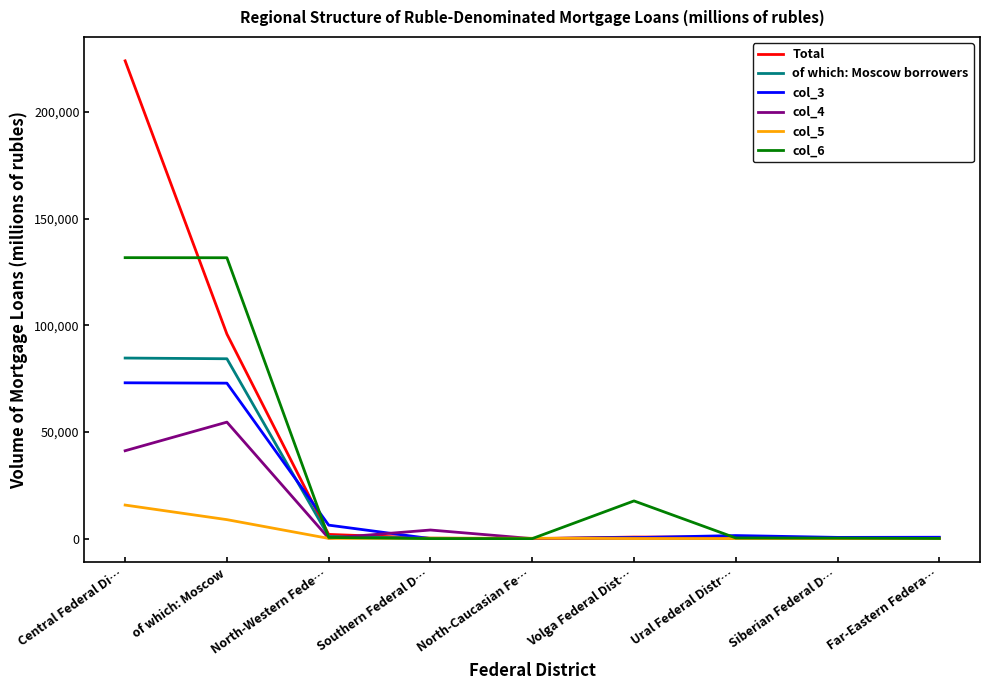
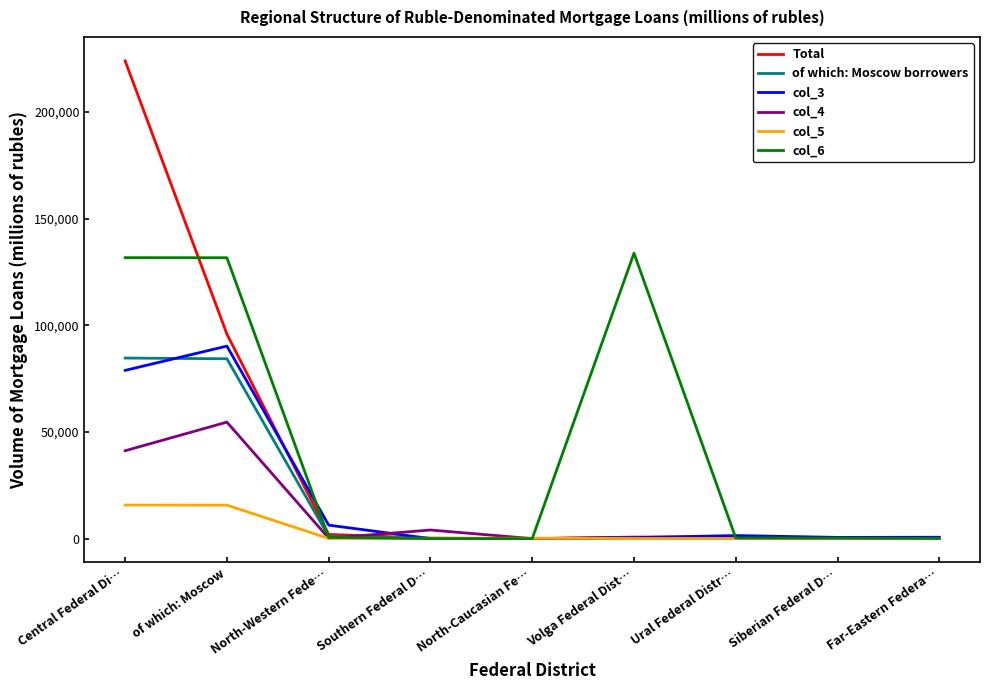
  {
    "Total": {
      "Central Federal Di…": "224,000",
      "of which: Moscow": "96,000"
    },
    "of which: Moscow borrowers": {
      "Central Federal Di…": "85,000",
      "of which: Moscow": "84,000"
    },
    "col_3": {
-     "Central Federal Di…": "73,000",
-     "of which: Moscow": "73,000",
+     "Central Federal Di…": "79,000",
+     "of which: Moscow": "90,000",
      "North-Western Fede…": "6,000"
    },
    "col_4": {
      "Central Federal Di…": "41,000",
      "of which: Moscow": "55,000",
      "Southern Federal D…": "4,000"
    },
    "col_5": {
      "Central Federal Di…": "16,000",
-     "of which: Moscow": "9,000"
+     "of which: Moscow": "16,000"
    },
    "col_6": {
      "Central Federal Di…": "132,000",
      "of which: Moscow": "132,000",
-     "Volga Federal Dist…": "18,000"
+     "Volga Federal Dist…": "134,000"
    }
  }
